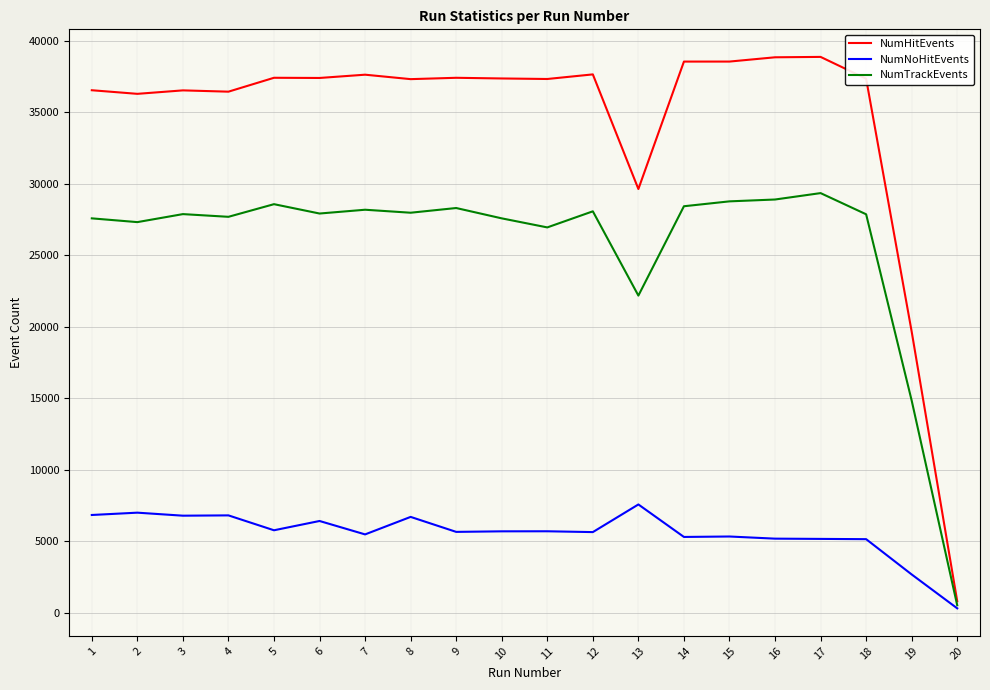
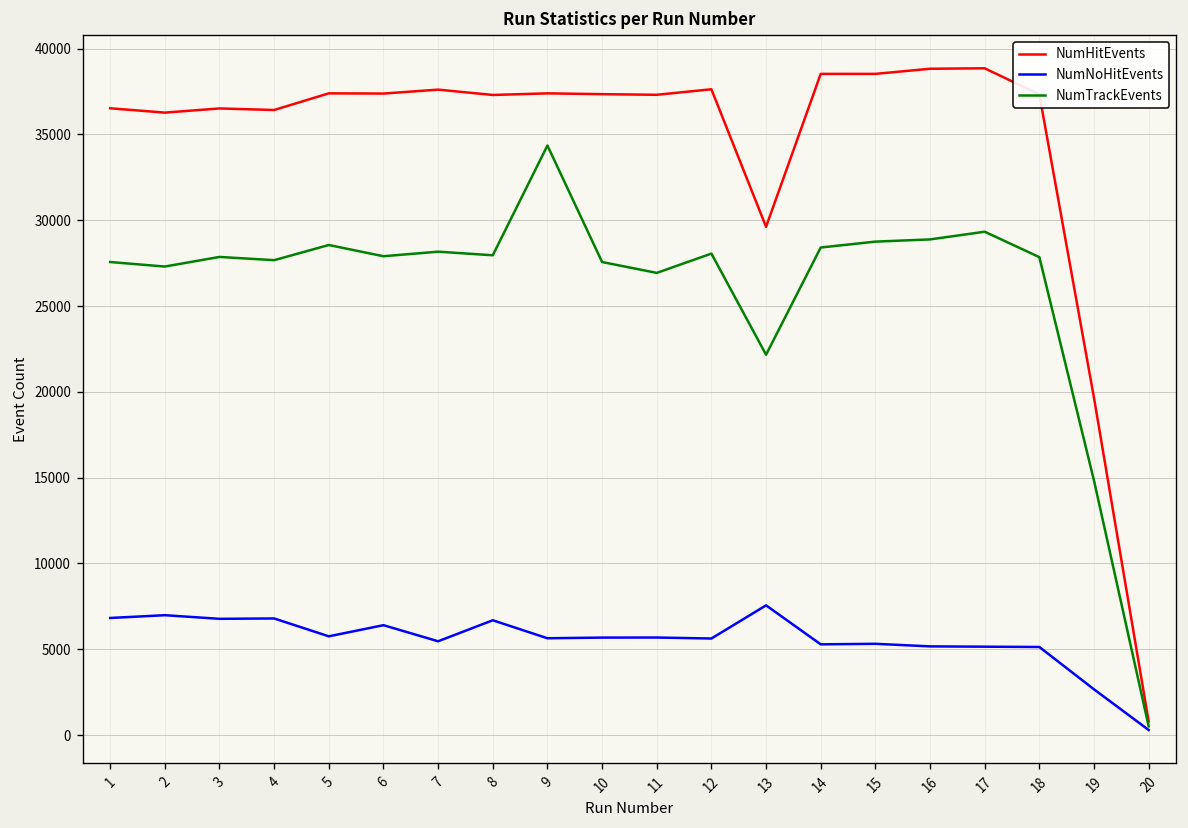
  {
    "NumHitEvents": {
      "1": 36500,
      "2": 36300,
      "3": 36500,
      "4": 36400,
      "5": 37400,
      "6": 37400,
      "7": 37600,
      "8": 37300,
      "9": 37400,
      "10": 37300,
      "11": 37300,
      "12": 37600,
      "13": 29600,
      "14": 38500,
      "15": 38500,
      "16": 38800,
      "17": 38900,
      "19": 19600,
      "20": 800
    },
    "NumNoHitEvents": {
      "1": 6800,
      "2": 7000,
      "3": 6800,
      "4": 6800,
      "5": 5800,
      "6": 6400,
      "7": 5500,
      "8": 6700,
      "9": 5600,
      "10": 5700,
      "11": 5700,
      "12": 5600,
      "13": 7600,
      "14": 5300,
      "15": 5300,
      "16": 5200,
      "17": 5100,
      "18": 5100,
      "19": 2700,
      "20": 300
    },
    "NumTrackEvents": {
      "1": 27600,
      "2": 27300,
      "3": 27900,
      "4": 27700,
      "5": 28600,
      "6": 27900,
      "7": 28200,
      "8": 28000,
-     "9": 28300,
+     "9": 34400,
      "10": 27600,
      "11": 26900,
      "12": 28100,
      "13": 22200,
      "14": 28400,
      "15": 28800,
      "16": 28900,
      "17": 29300,
      "18": 27800,
      "19": 14800,
      "20": 500
    }
  }
